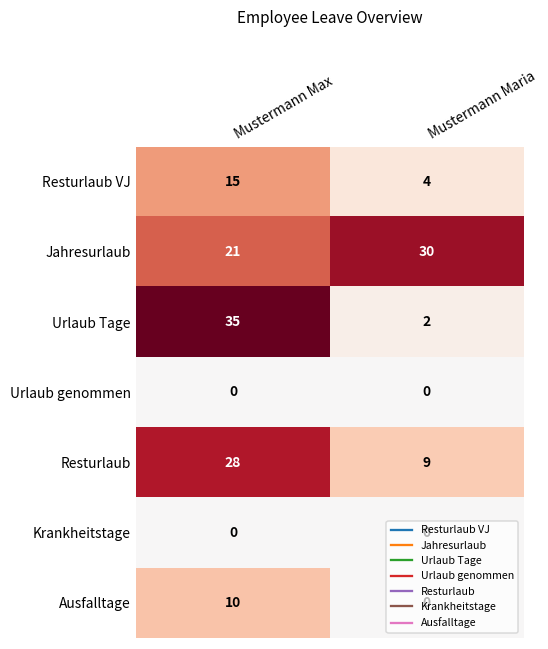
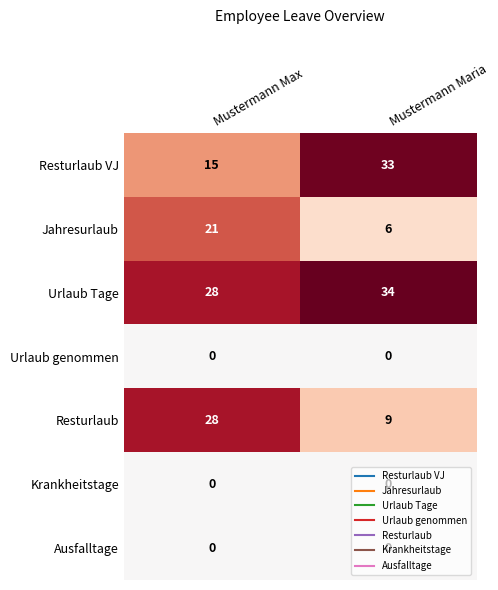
  {
    "Resturlaub VJ": {
      "Mustermann Max": 15,
-     "Mustermann Maria": 4
+     "Mustermann Maria": 33
    },
    "Jahresurlaub": {
      "Mustermann Max": 21,
-     "Mustermann Maria": 30
+     "Mustermann Maria": 6
    },
    "Urlaub Tage": {
-     "Mustermann Max": 35,
-     "Mustermann Maria": 2
+     "Mustermann Max": 28,
+     "Mustermann Maria": 34
    },
    "Urlaub genommen": {
      "Mustermann Max": 0,
      "Mustermann Maria": 0
    },
    "Resturlaub": {
      "Mustermann Max": 28,
      "Mustermann Maria": 9
    },
    "Krankheitstage": {
      "Mustermann Max": 0
    },
    "Ausfalltage": {
-     "Mustermann Max": 10
+     "Mustermann Max": 0
    }
  }
